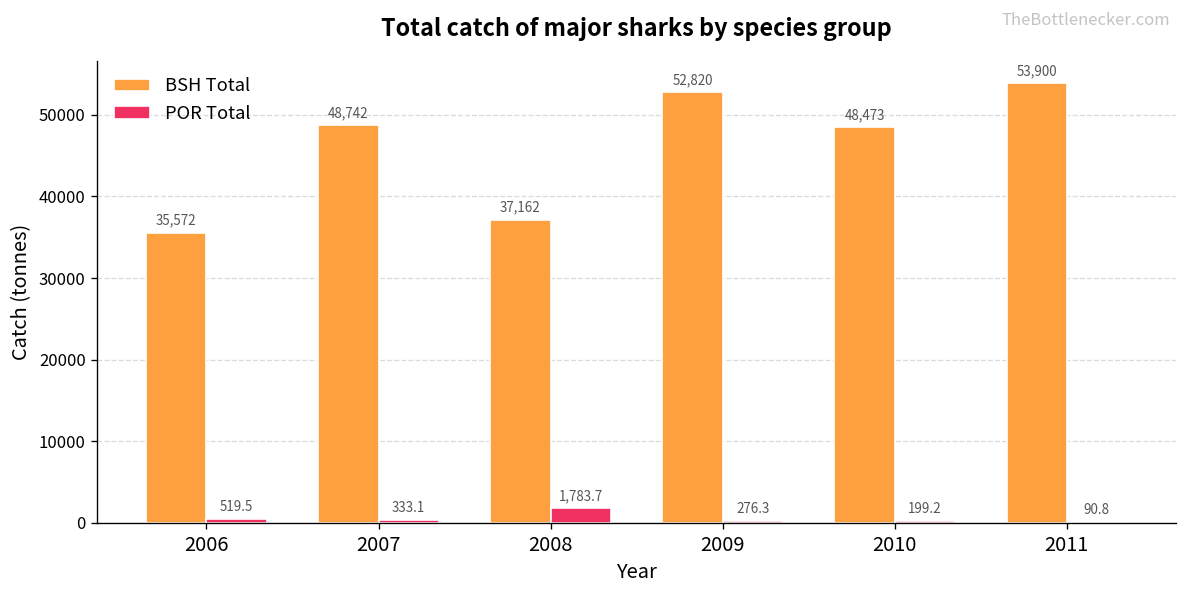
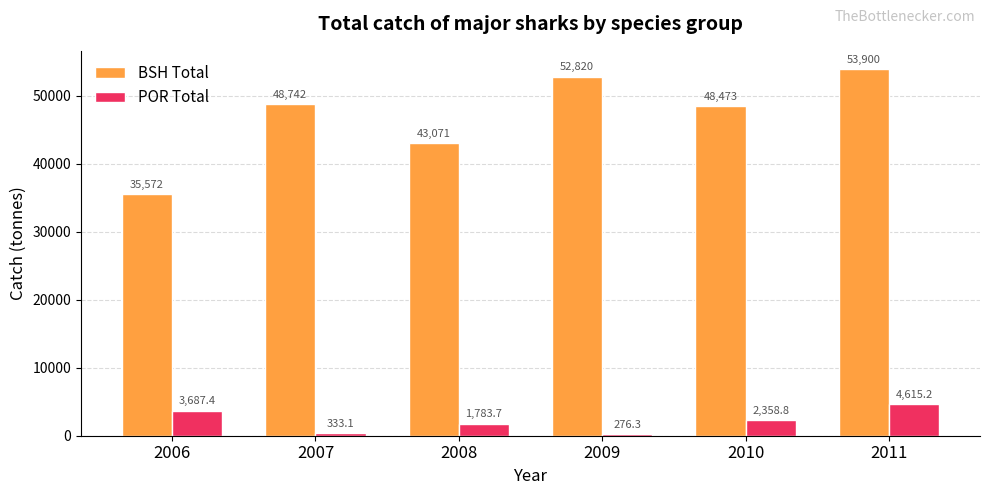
  {
    "BSH Total": {
      "2006": "35,572",
      "2007": "48,742",
-     "2008": "37,162",
+     "2008": "43,071",
      "2009": "52,820",
      "2010": "48,473",
      "2011": "53,900"
    },
    "POR Total": {
-     "2006": "519.5",
+     "2006": "3,687.4",
      "2007": "333.1",
      "2008": "1,783.7",
      "2009": "276.3",
-     "2010": "199.2",
-     "2011": "90.8"
+     "2010": "2,358.8",
+     "2011": "4,615.2"
    }
  }
